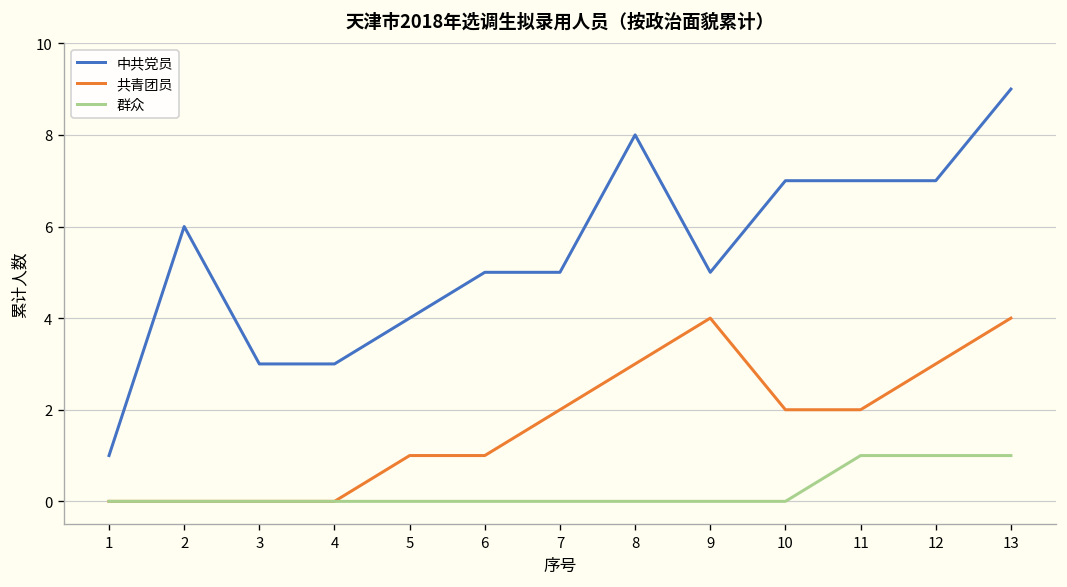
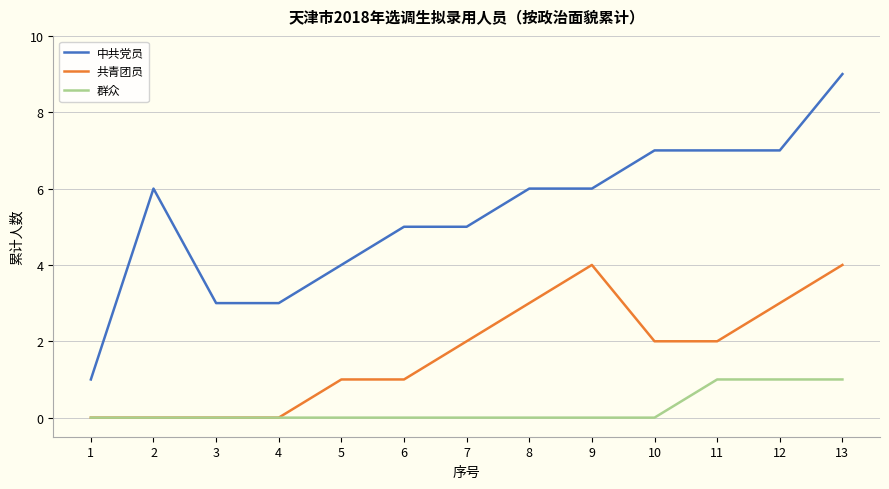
  {
    "中共党员": {
      "1": 1,
      "2": 6,
      "3": 3,
      "4": 3,
      "5": 4,
      "6": 5,
      "7": 5,
-     "8": 8,
-     "9": 5,
+     "8": 6,
+     "9": 6,
      "10": 7,
      "11": 7,
      "12": 7,
      "13": 9
    },
    "共青团员": {
      "5": 1,
      "6": 1,
      "7": 2,
      "8": 3,
      "9": 4,
      "10": 2,
      "11": 2,
      "12": 3,
      "13": 4
    },
    "群众": {
      "5": 0,
      "6": 0,
      "7": 0,
      "8": 0,
      "9": 0,
      "10": 0,
      "11": 1,
      "12": 1,
      "13": 1
    }
  }
